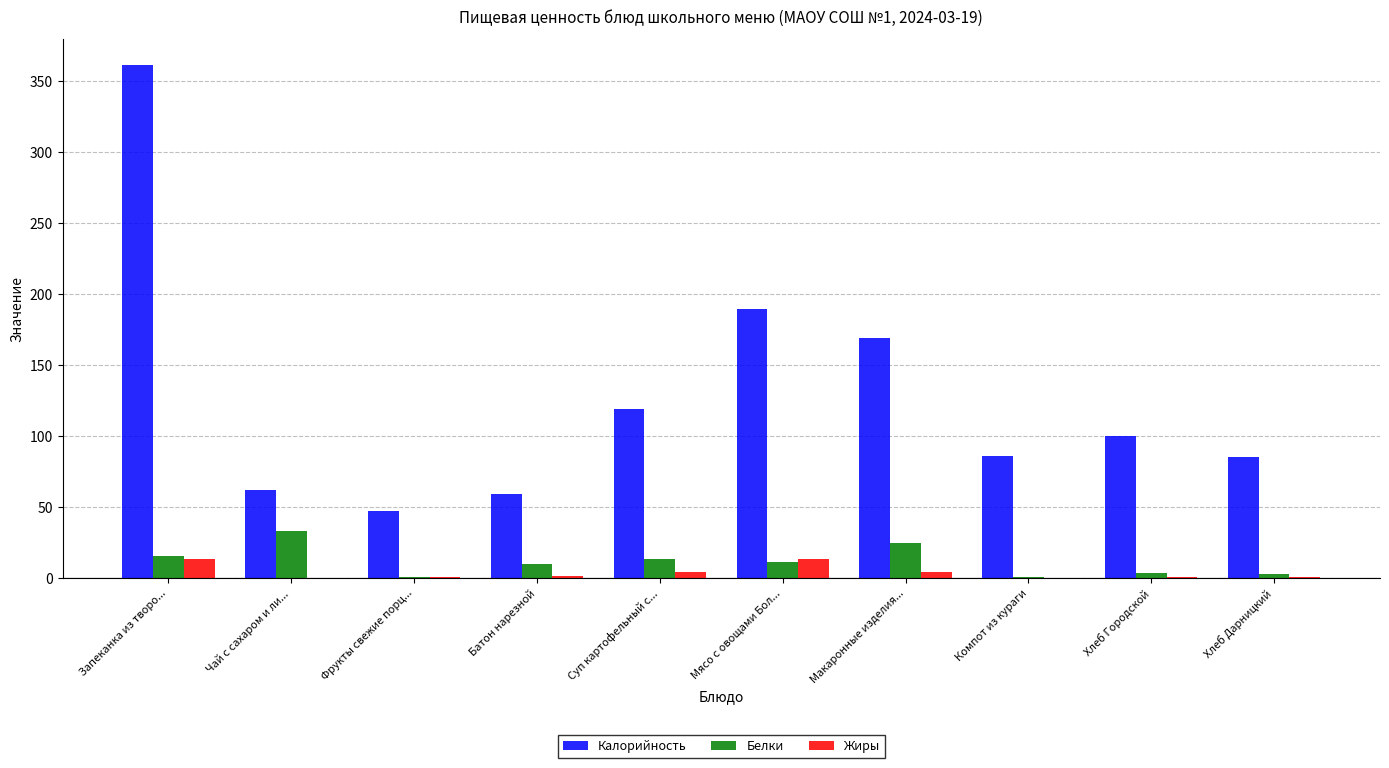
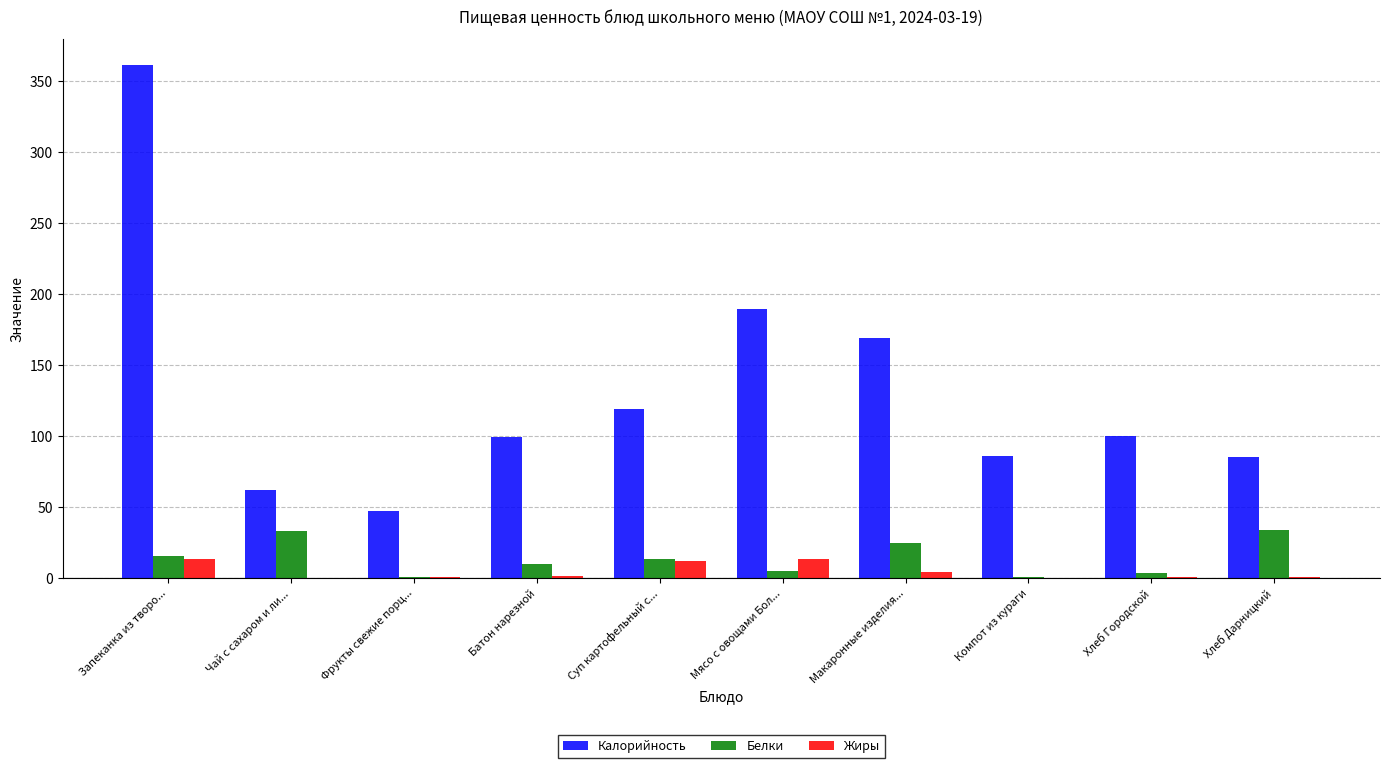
  {
    "Калорийность": {
      "Запеканка из творо...": 361,
      "Чай с сахаром и ли...": 62,
      "Фрукты свежие порц...": 47,
-     "Батон нарезной": 59,
+     "Батон нарезной": 99,
      "Суп картофельный с...": 119,
      "Мясо с овощами Бол...": 190,
      "Макаронные изделия...": 169,
      "Компот из кураги": 86,
      "Хлеб Городской": 100,
      "Хлеб Дарницкий": 85
    },
    "Белки": {
      "Запеканка из творо...": 15,
      "Чай с сахаром и ли...": 33,
      "Батон нарезной": 10,
      "Суп картофельный с...": 14,
-     "Мясо с овощами Бол...": 12,
+     "Мясо с овощами Бол...": 5,
      "Макаронные изделия...": 25,
      "Хлеб Городской": 3,
-     "Хлеб Дарницкий": 3
+     "Хлеб Дарницкий": 34
    },
    "Жиры": {
      "Запеканка из творо...": 14,
-     "Суп картофельный с...": 4,
+     "Суп картофельный с...": 12,
      "Мясо с овощами Бол...": 13,
      "Макаронные изделия...": 5
    }
  }
